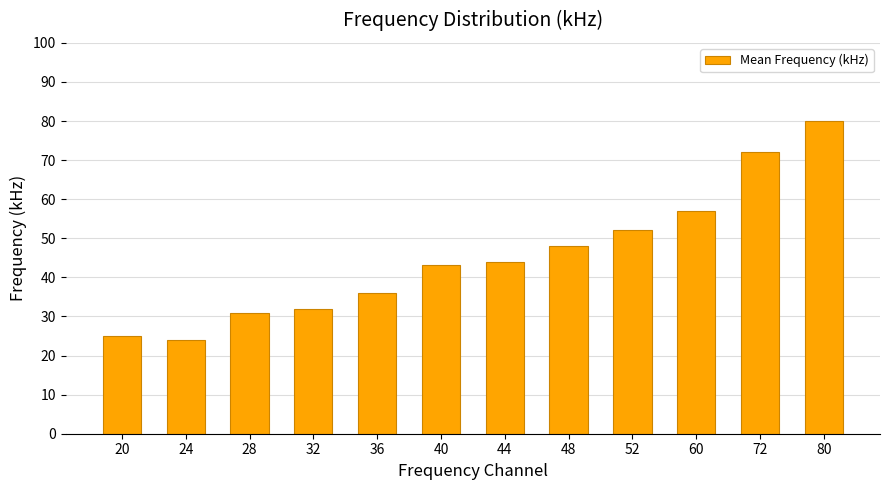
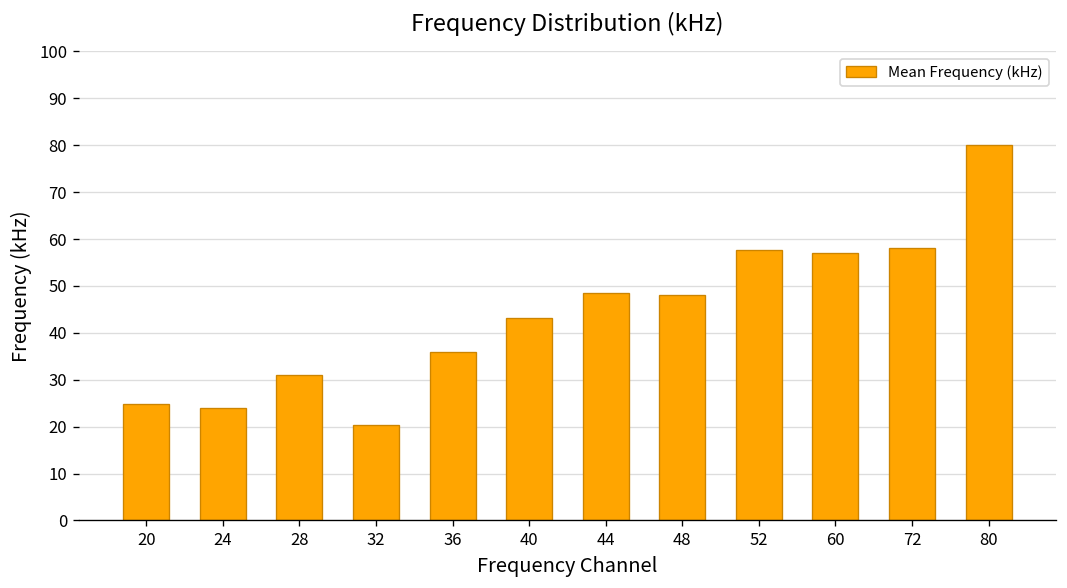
  {
    "20": 25,
    "24": 24,
    "28": 31,
-   "32": 32,
+   "32": 20,
    "36": 36,
    "40": 43,
-   "44": 44,
+   "44": 48,
    "48": 48,
-   "52": 52,
+   "52": 58,
    "60": 57,
-   "72": 72,
+   "72": 58,
    "80": 80
  }
